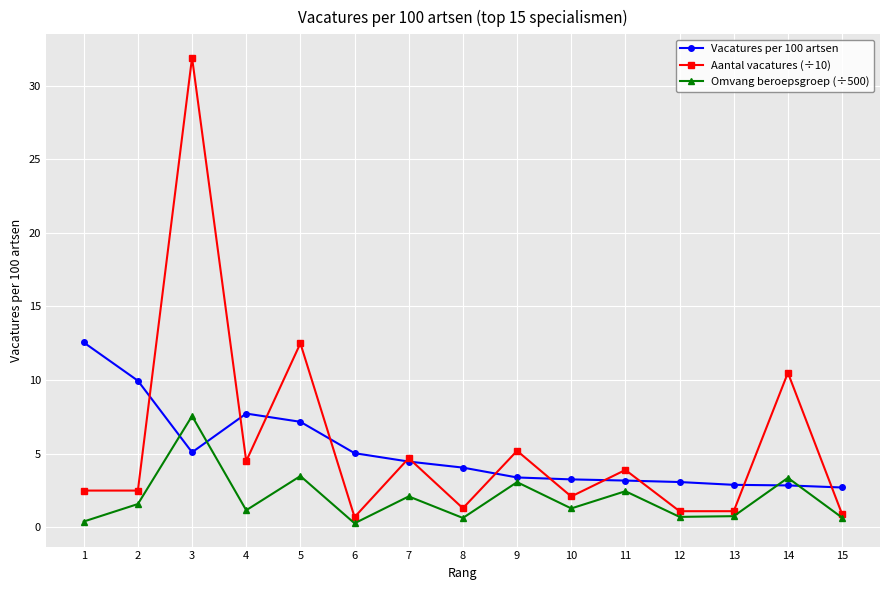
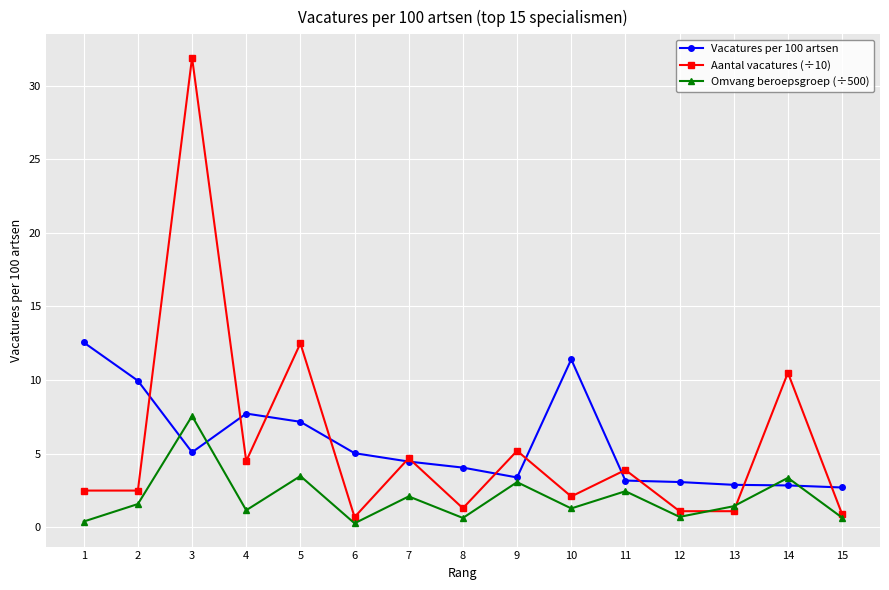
  {
    "Vacatures per 100 artsen": {
      "1": 12.6,
      "2": 10.0,
      "3": 5.1,
      "4": 7.7,
      "5": 7.2,
      "6": 5.0,
      "7": 4.5,
      "8": 4.1,
      "9": 3.4,
-     "10": 3.3,
+     "10": 11.4,
      "11": 3.2,
      "12": 3.1,
      "13": 2.9,
      "14": 2.9,
      "15": 2.7
    },
    "Aantal vacatures (÷10)": {
      "1": 2.5,
      "2": 2.5,
      "3": 31.9,
      "4": 4.5,
      "5": 12.5,
      "6": 0.7,
      "7": 4.7,
      "8": 1.3,
      "9": 5.2,
      "10": 2.1,
      "11": 3.9,
      "12": 1.1,
      "13": 1.1,
      "14": 10.5,
      "15": 0.9
    },
    "Omvang beroepsgroep (÷500)": {
      "1": 0.4,
      "2": 1.6,
      "3": 7.6,
      "4": 1.2,
      "5": 3.5,
      "6": 0.3,
      "7": 2.1,
      "8": 0.6,
      "9": 3.1,
      "10": 1.3,
      "11": 2.5,
      "12": 0.7,
-     "13": 0.8,
+     "13": 1.4,
      "14": 3.4,
      "15": 0.7
    }
  }
